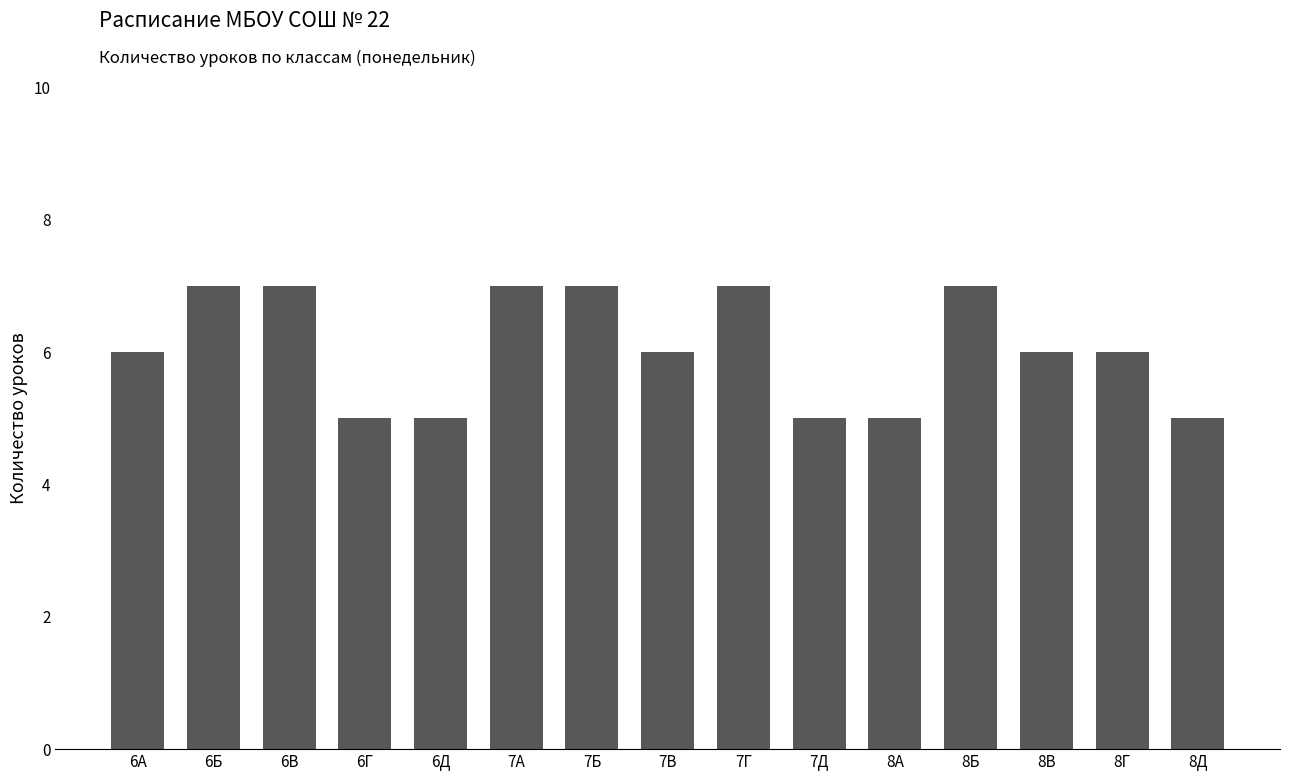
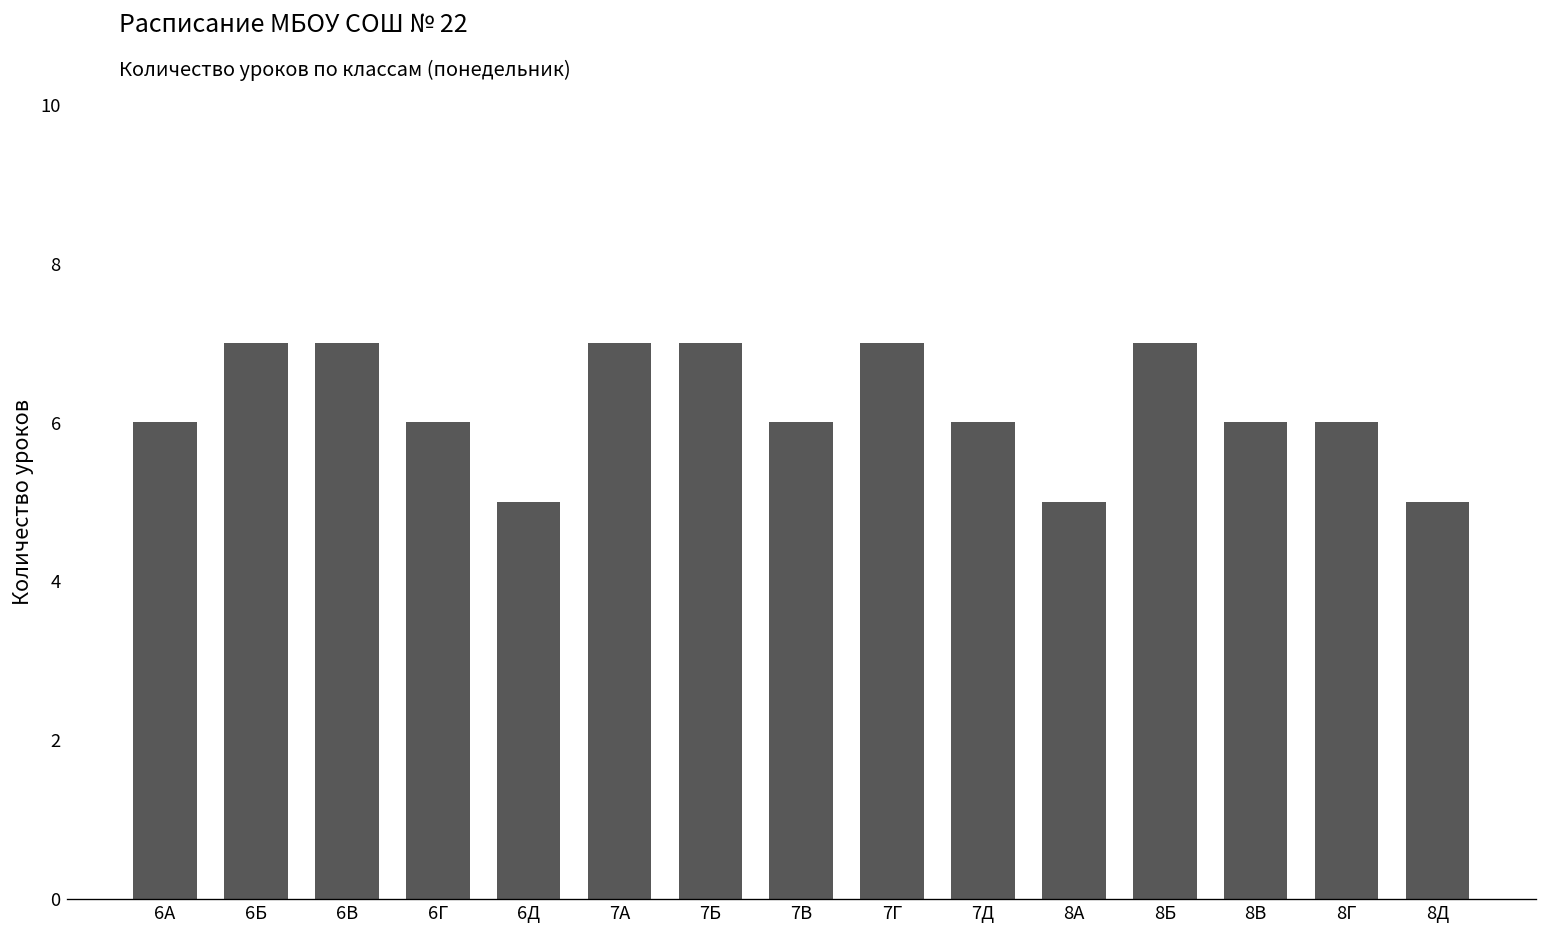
  {
    "6А": 6,
    "6Б": 7,
    "6В": 7,
-   "6Г": 5,
+   "6Г": 6,
    "6Д": 5,
    "7А": 7,
    "7Б": 7,
    "7В": 6,
    "7Г": 7,
-   "7Д": 5,
+   "7Д": 6,
    "8А": 5,
    "8Б": 7,
    "8В": 6,
    "8Г": 6,
    "8Д": 5
  }
